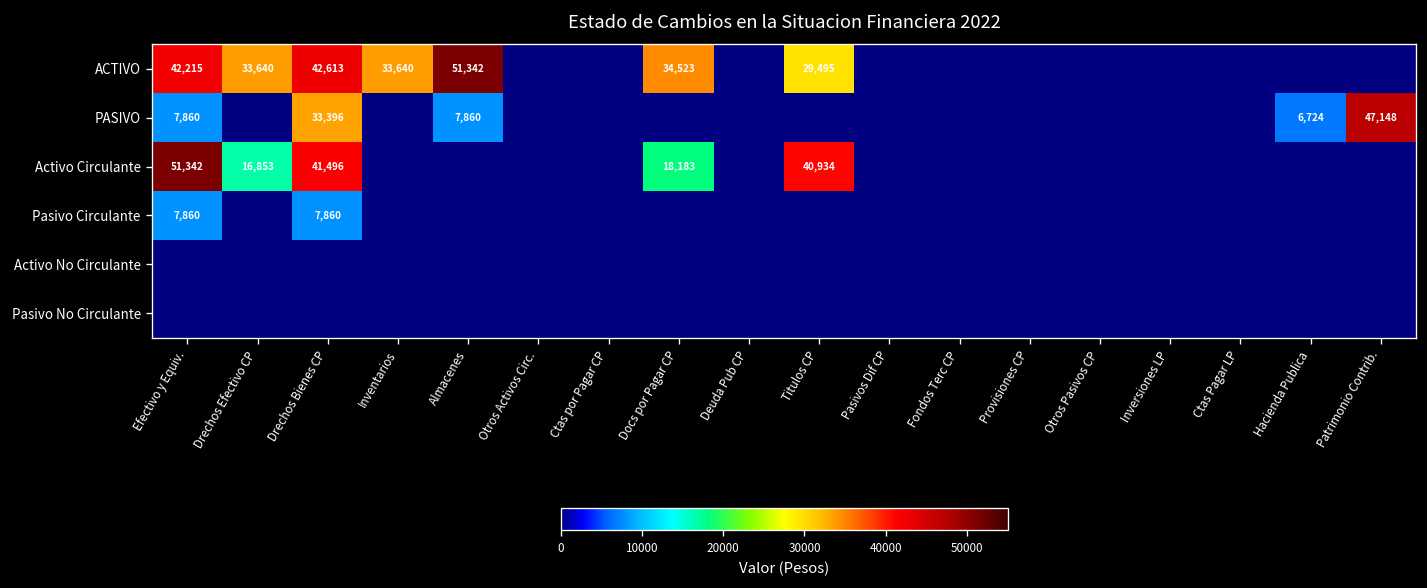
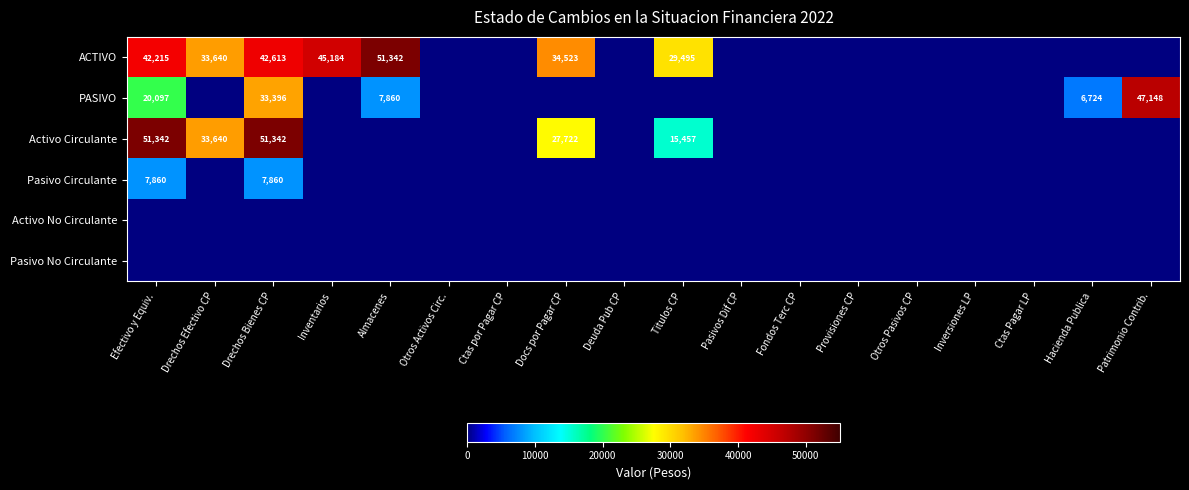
  {
    "ACTIVO": {
      "Efectivo y Equiv.": "42,215",
      "Drechos Efectivo CP": "33,640",
      "Drechos Bienes CP": "42,613",
-     "Inventarios": "33,640",
+     "Inventarios": "45,184",
      "Almacenes": "51,342",
      "Docs por Pagar CP": "34,523",
      "Titulos CP": "29,495"
    },
    "PASIVO": {
-     "Efectivo y Equiv.": "7,860",
+     "Efectivo y Equiv.": "20,097",
      "Drechos Bienes CP": "33,396",
      "Almacenes": "7,860",
      "Hacienda Publica": "6,724",
      "Patrimonio Contrib.": "47,148"
    },
    "Activo Circulante": {
      "Efectivo y Equiv.": "51,342",
-     "Drechos Efectivo CP": "16,853",
-     "Drechos Bienes CP": "41,496",
-     "Docs por Pagar CP": "18,183",
-     "Titulos CP": "40,934"
+     "Drechos Efectivo CP": "33,640",
+     "Drechos Bienes CP": "51,342",
+     "Docs por Pagar CP": "27,722",
+     "Titulos CP": "15,457"
    },
    "Pasivo Circulante": {
      "Efectivo y Equiv.": "7,860",
      "Drechos Bienes CP": "7,860"
    }
  }
